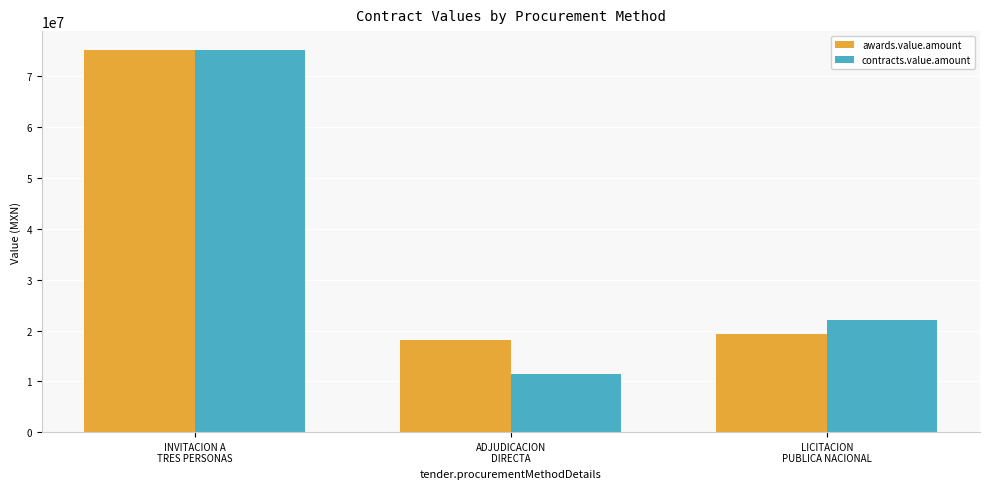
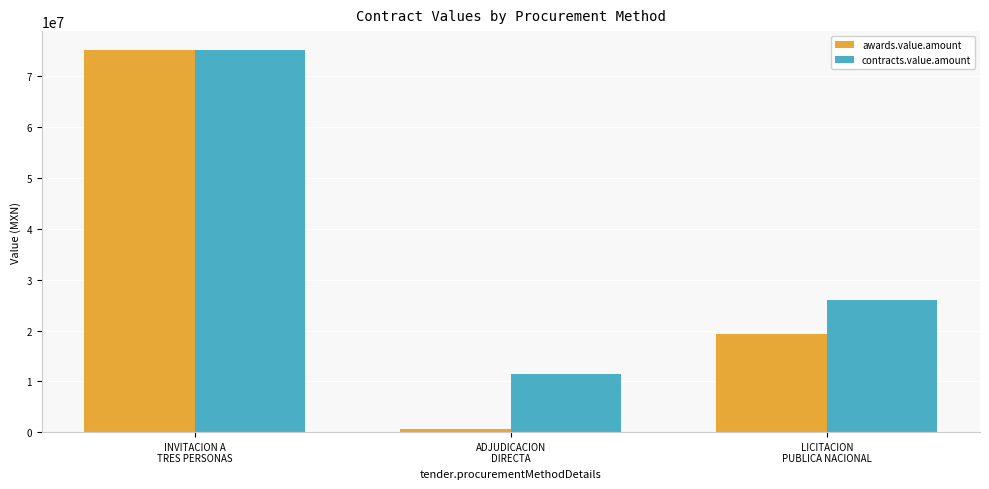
  {
    "awards.value.amount": {
      "INVITACION A TRES PERSONAS": 75000000,
-     "ADJUDICACION DIRECTA": 18000000,
+     "ADJUDICACION DIRECTA": 1000000,
      "LICITACION PUBLICA NACIONAL": 19000000
    },
    "contracts.value.amount": {
      "INVITACION A TRES PERSONAS": 75000000,
      "ADJUDICACION DIRECTA": 12000000,
-     "LICITACION PUBLICA NACIONAL": 22000000
+     "LICITACION PUBLICA NACIONAL": 26000000
    }
  }
